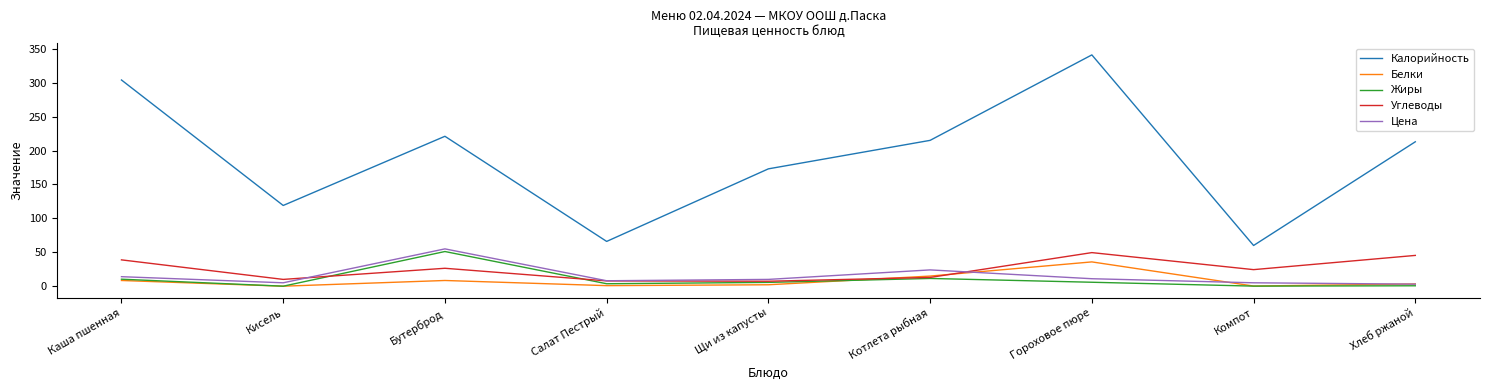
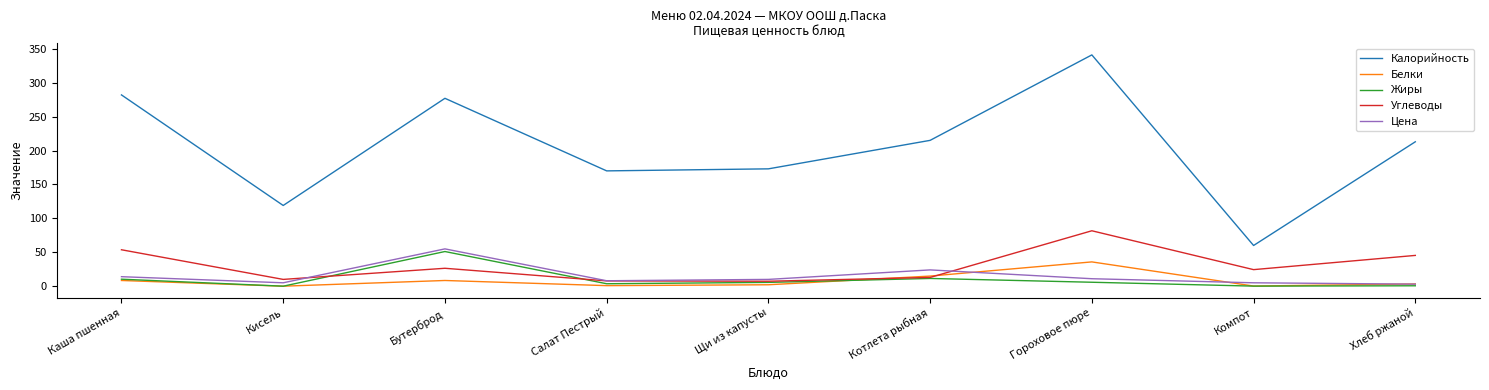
  {
    "Калорийность": {
-     "Каша пшенная": 300,
+     "Каша пшенная": 280,
      "Кисель": 120,
-     "Бутерброд": 220,
-     "Салат Пестрый": 70,
+     "Бутерброд": 280,
+     "Салат Пестрый": 170,
      "Щи из капусты": 170,
      "Котлета рыбная": 220,
      "Гороховое пюре": 340,
      "Компот": 60,
      "Хлеб ржаной": 210
    },
    "Белки": {
      "Бутерброд": 10,
      "Гороховое пюре": 40
    },
    "Жиры": {
      "Бутерброд": 50,
      "Гороховое пюре": 10
    },
    "Углеводы": {
-     "Каша пшенная": 40,
+     "Каша пшенная": 50,
      "Кисель": 10,
      "Бутерброд": 30,
-     "Гороховое пюре": 50,
+     "Гороховое пюре": 80,
      "Компот": 20,
      "Хлеб ржаной": 50
    },
    "Цена": {
      "Кисель": 10,
      "Бутерброд": 60,
      "Котлета рыбная": 20,
      "Гороховое пюре": 10,
      "Компот": 10
    }
  }
